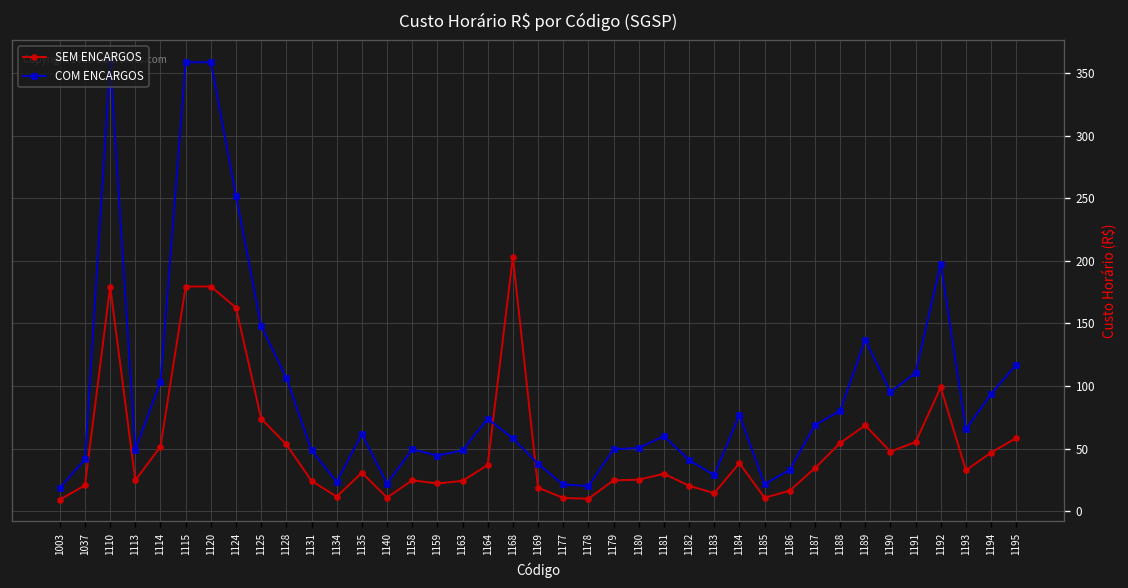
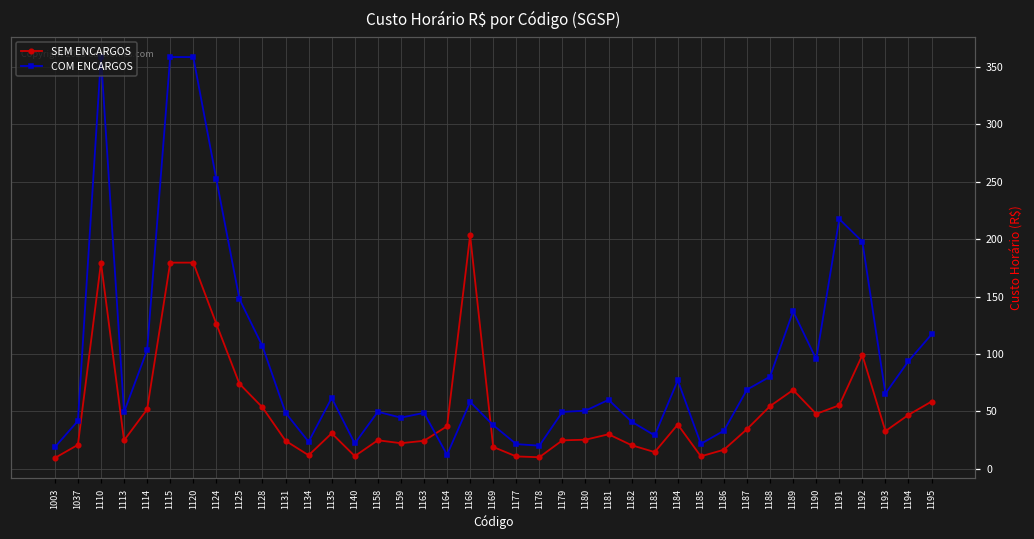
  {
    "SEM ENCARGOS": {
      "1003": 9,
      "1037": 21,
      "1110": 180,
      "1113": 25,
      "1114": 52,
      "1115": 180,
      "1120": 180,
-     "1124": 163,
+     "1124": 126,
      "1125": 74,
      "1128": 53,
      "1131": 24,
      "1134": 12,
      "1135": 31,
      "1140": 11,
      "1158": 25,
      "1159": 22,
      "1163": 24,
      "1164": 37,
      "1168": 203,
      "1169": 19,
      "1177": 11,
      "1178": 10,
      "1179": 25,
      "1180": 25,
      "1181": 30,
      "1182": 21,
      "1183": 15,
      "1184": 39,
      "1185": 11,
      "1186": 17,
      "1187": 35,
      "1188": 55,
      "1189": 69,
      "1190": 48,
      "1191": 55,
      "1192": 99,
      "1193": 33,
      "1194": 47,
      "1195": 59
    },
    "COM ENCARGOS": {
      "1003": 19,
      "1037": 42,
      "1113": 49,
      "1114": 103,
      "1115": 358,
      "1120": 358,
      "1124": 252,
      "1125": 148,
      "1128": 107,
      "1131": 49,
      "1134": 24,
      "1135": 62,
      "1140": 22,
      "1158": 50,
      "1159": 45,
      "1163": 49,
-     "1164": 74,
+     "1164": 12,
      "1168": 58,
      "1169": 38,
      "1177": 22,
      "1178": 20,
      "1179": 50,
      "1180": 51,
      "1181": 60,
      "1182": 41,
      "1183": 29,
      "1184": 77,
      "1185": 22,
      "1186": 33,
      "1187": 69,
      "1188": 80,
      "1189": 137,
      "1190": 95,
-     "1191": 111,
+     "1191": 217,
      "1192": 198,
      "1193": 66,
      "1194": 94,
      "1195": 117
    }
  }
